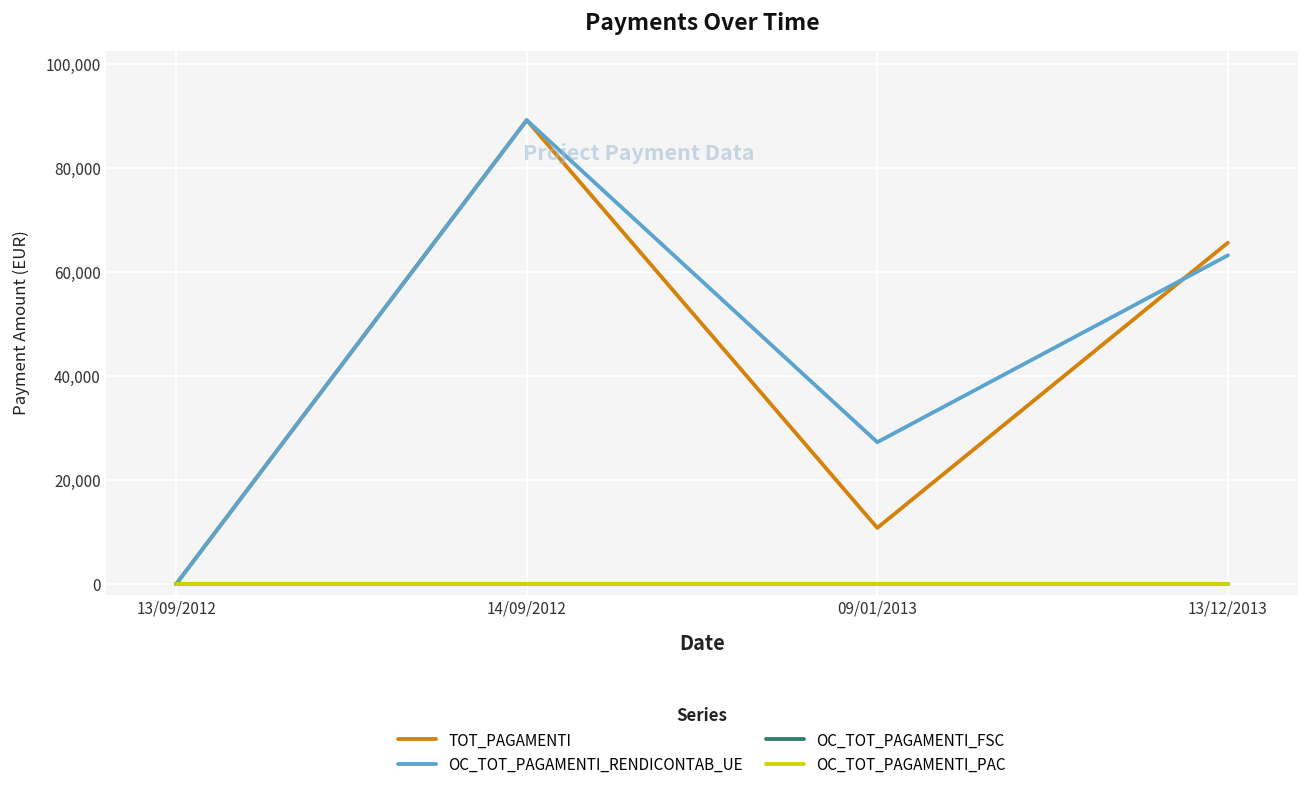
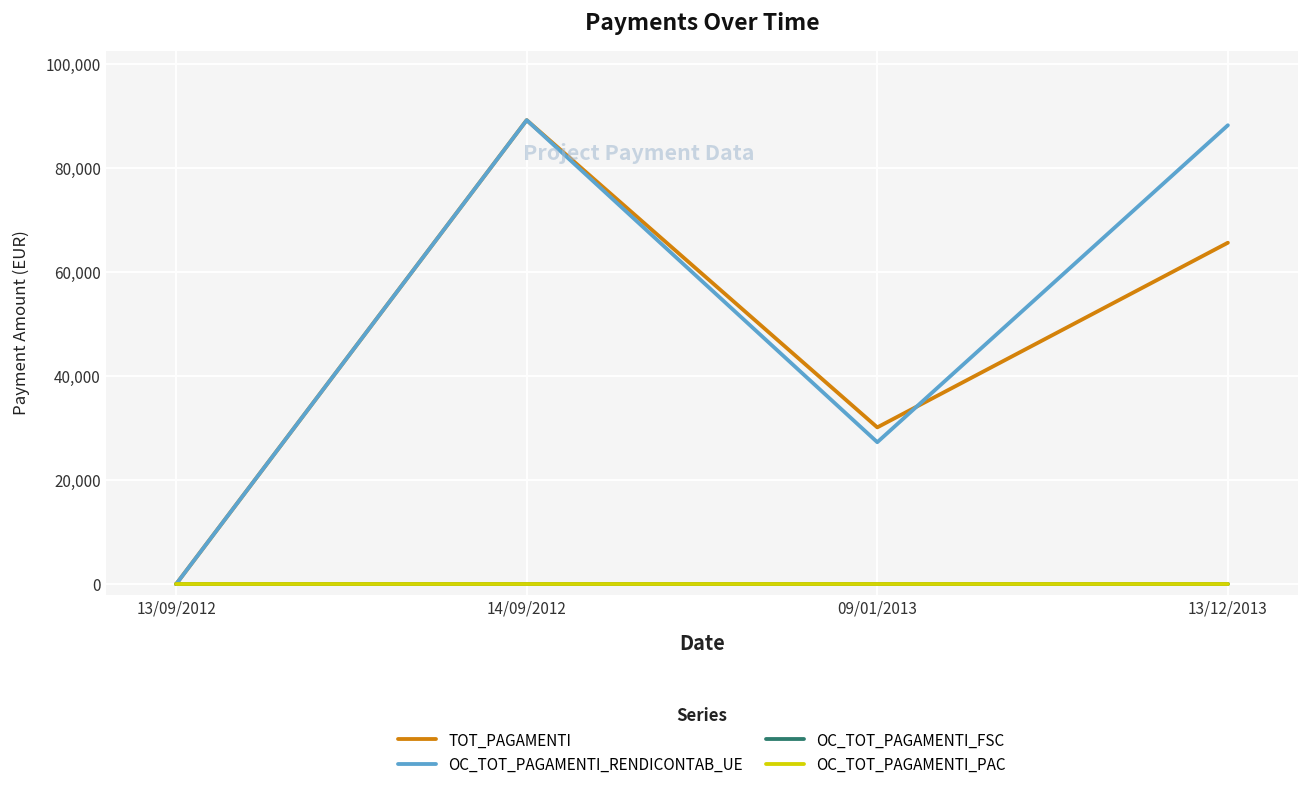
  {
    "TOT_PAGAMENTI": {
-     "09/01/2013": "11,000",
+     "09/01/2013": "30,000",
      "13/12/2013": "66,000"
    },
    "OC_TOT_PAGAMENTI_RENDICONTAB_UE": {
      "09/01/2013": "27,000",
-     "13/12/2013": "63,000"
+     "13/12/2013": "88,000"
    },
    "OC_TOT_PAGAMENTI_PAC": {
      "14/09/2012": "0",
      "09/01/2013": "0",
      "13/12/2013": "0"
    }
  }
